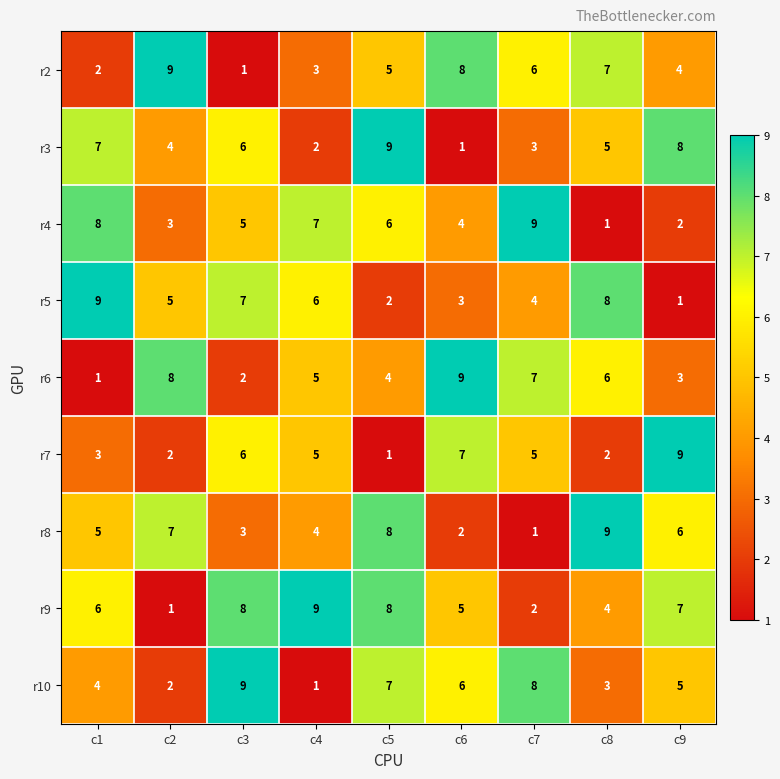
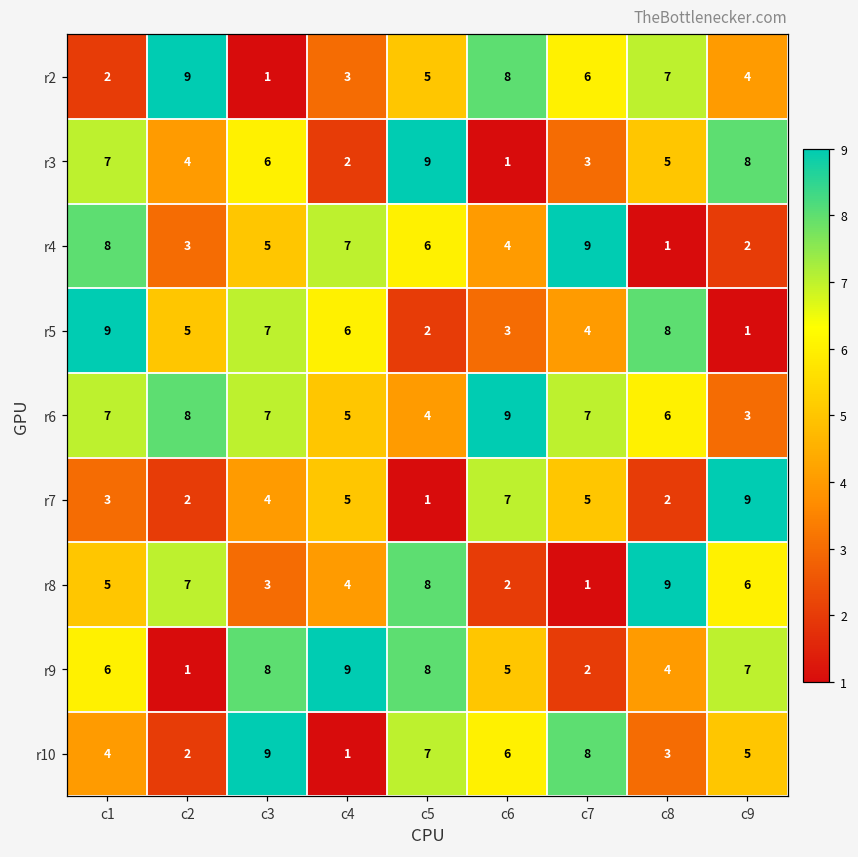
  {
    "r2": {
      "c1": 2,
      "c2": 9,
      "c3": 1,
      "c4": 3,
      "c5": 5,
      "c6": 8,
      "c7": 6,
      "c8": 7,
      "c9": 4
    },
    "r3": {
      "c1": 7,
      "c2": 4,
      "c3": 6,
      "c4": 2,
      "c5": 9,
      "c6": 1,
      "c7": 3,
      "c8": 5,
      "c9": 8
    },
    "r4": {
      "c1": 8,
      "c2": 3,
      "c3": 5,
      "c4": 7,
      "c5": 6,
      "c6": 4,
      "c7": 9,
      "c8": 1,
      "c9": 2
    },
    "r5": {
      "c1": 9,
      "c2": 5,
      "c3": 7,
      "c4": 6,
      "c5": 2,
      "c6": 3,
      "c7": 4,
      "c8": 8,
      "c9": 1
    },
    "r6": {
-     "c1": 1,
+     "c1": 7,
      "c2": 8,
-     "c3": 2,
+     "c3": 7,
      "c4": 5,
      "c5": 4,
      "c6": 9,
      "c7": 7,
      "c8": 6,
      "c9": 3
    },
    "r7": {
      "c1": 3,
      "c2": 2,
-     "c3": 6,
+     "c3": 4,
      "c4": 5,
      "c5": 1,
      "c6": 7,
      "c7": 5,
      "c8": 2,
      "c9": 9
    },
    "r8": {
      "c1": 5,
      "c2": 7,
      "c3": 3,
      "c4": 4,
      "c5": 8,
      "c6": 2,
      "c7": 1,
      "c8": 9,
      "c9": 6
    },
    "r9": {
      "c1": 6,
      "c2": 1,
      "c3": 8,
      "c4": 9,
      "c5": 8,
      "c6": 5,
      "c7": 2,
      "c8": 4,
      "c9": 7
    },
    "r10": {
      "c1": 4,
      "c2": 2,
      "c3": 9,
      "c4": 1,
      "c5": 7,
      "c6": 6,
      "c7": 8,
      "c8": 3,
      "c9": 5
    }
  }
